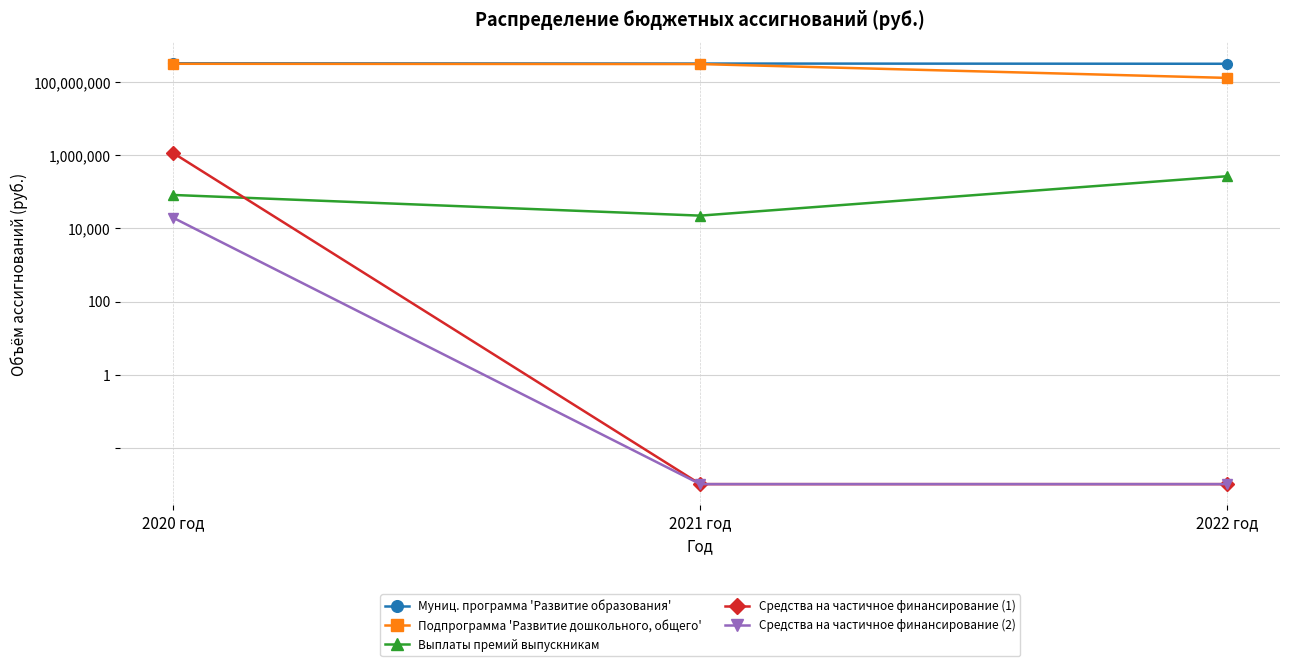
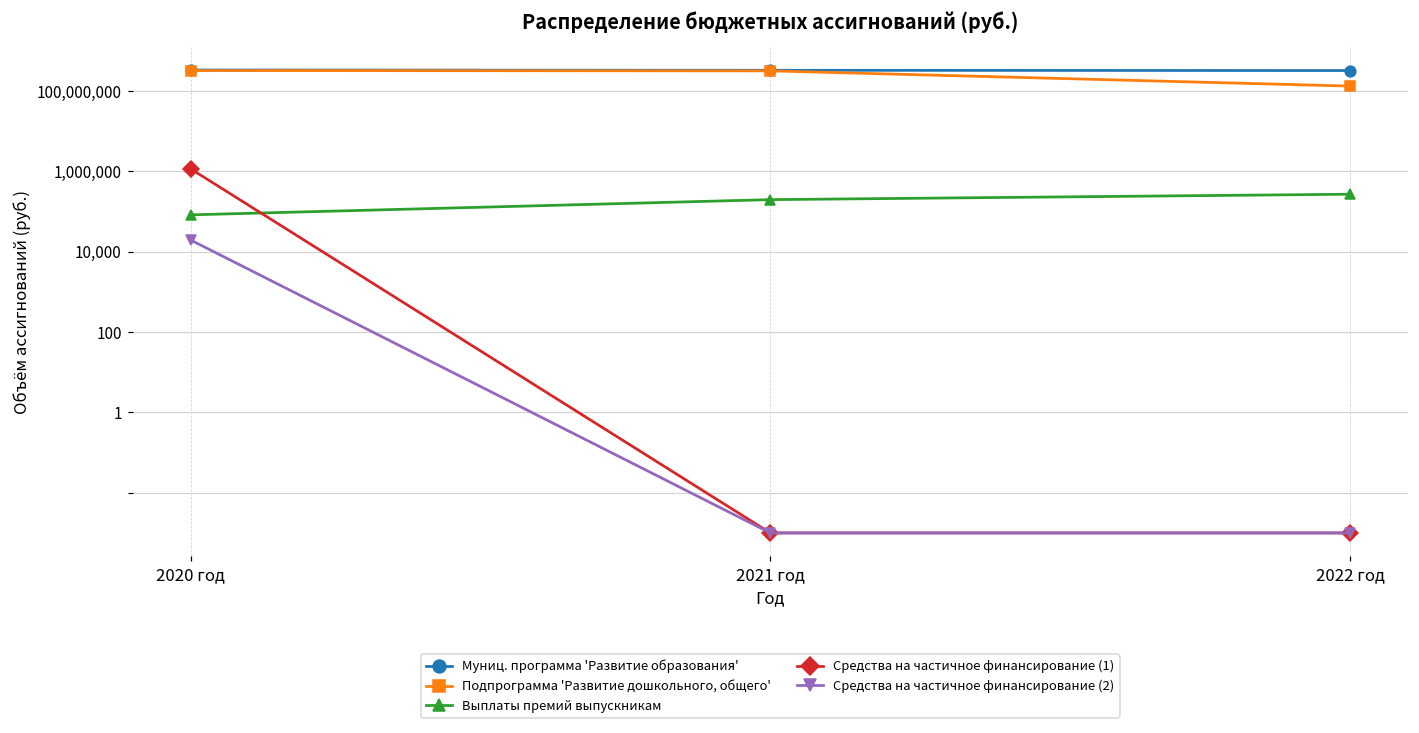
  {
    "Муниц. программа 'Развитие образования'": {
      "2022 год": "300,000,000"
    },
    "Подпрограмма 'Развитие дошкольного, общего'": {
      "2022 год": "130,000,000"
    },
    "Выплаты премий выпускникам": {
      "2020 год": "80,000",
-     "2021 год": "20,000",
+     "2021 год": "200,000",
      "2022 год": "300,000"
    },
    "Средства на частичное финансирование (1)": {
      "2020 год": "1,200,000"
    },
    "Средства на частичное финансирование (2)": {
      "2020 год": "20,000"
    }
  }
